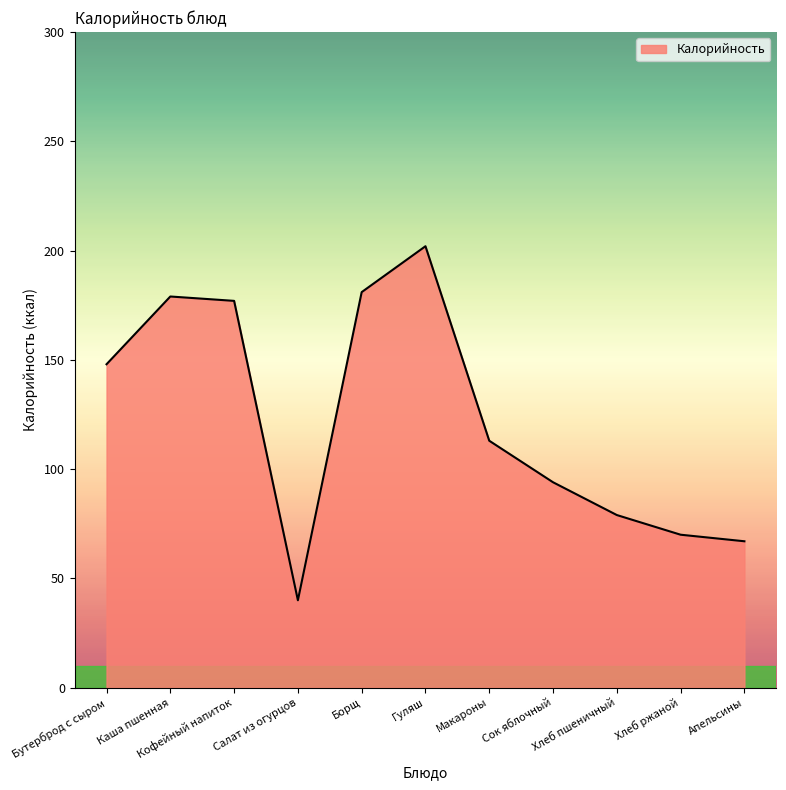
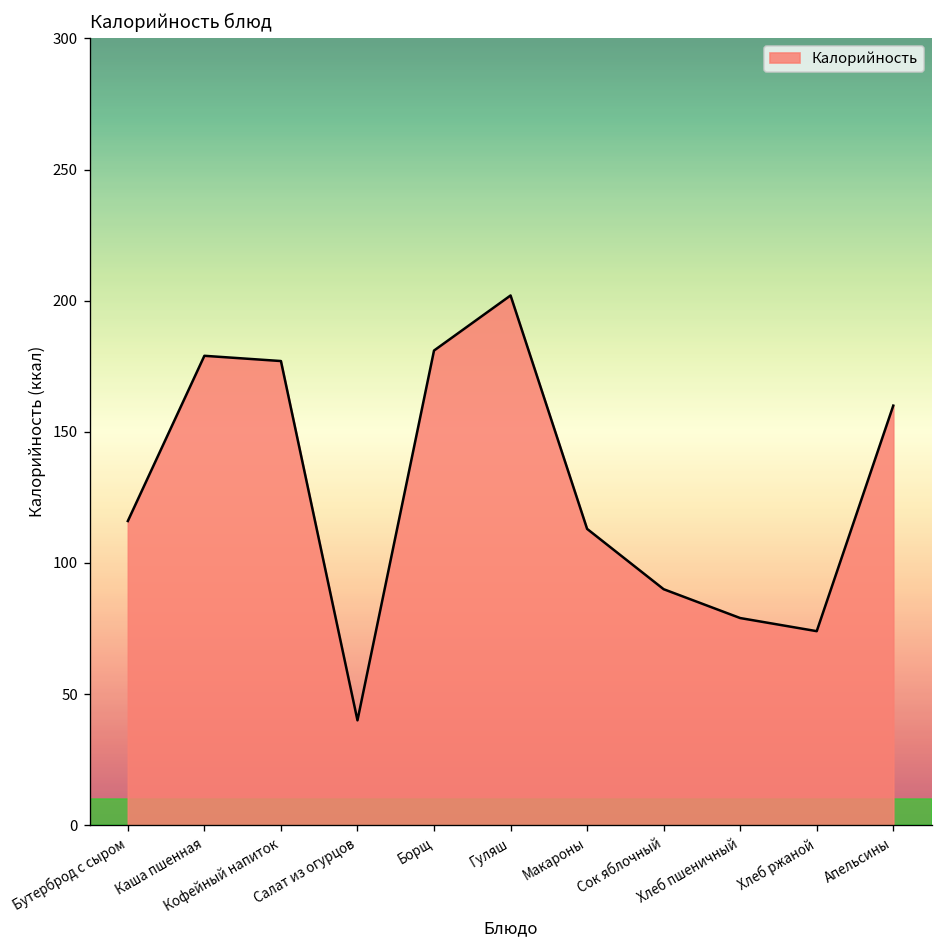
  {
-   "Бутерброд с сыром": 148,
+   "Бутерброд с сыром": 116,
    "Каша пшенная": 179,
    "Кофейный напиток": 177,
    "Салат из огурцов": 40,
    "Борщ": 181,
    "Гуляш": 202,
    "Макароны": 113,
-   "Сок яблочный": 94,
+   "Сок яблочный": 90,
    "Хлеб пшеничный": 79,
-   "Хлеб ржаной": 70,
-   "Апельсины": 67
+   "Хлеб ржаной": 74,
+   "Апельсины": 160
  }
